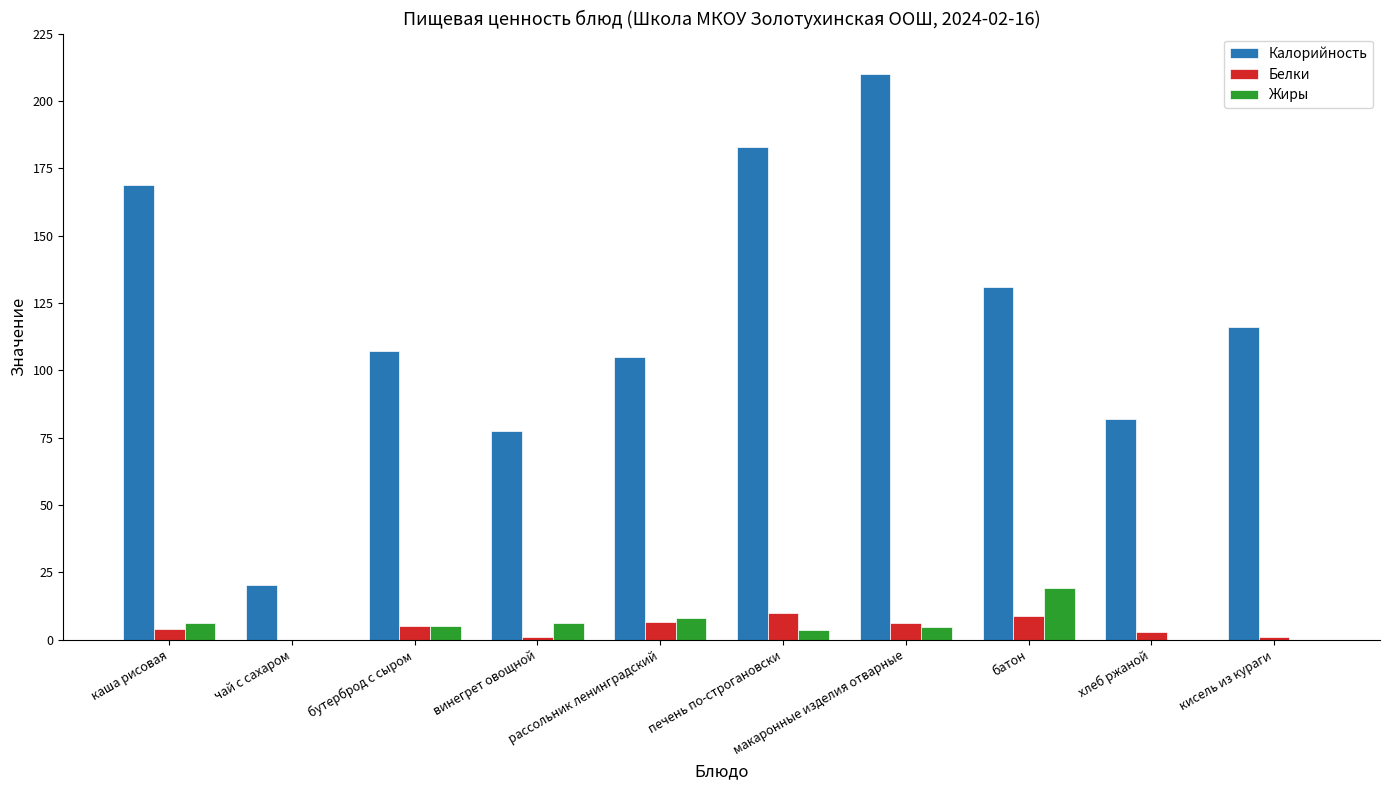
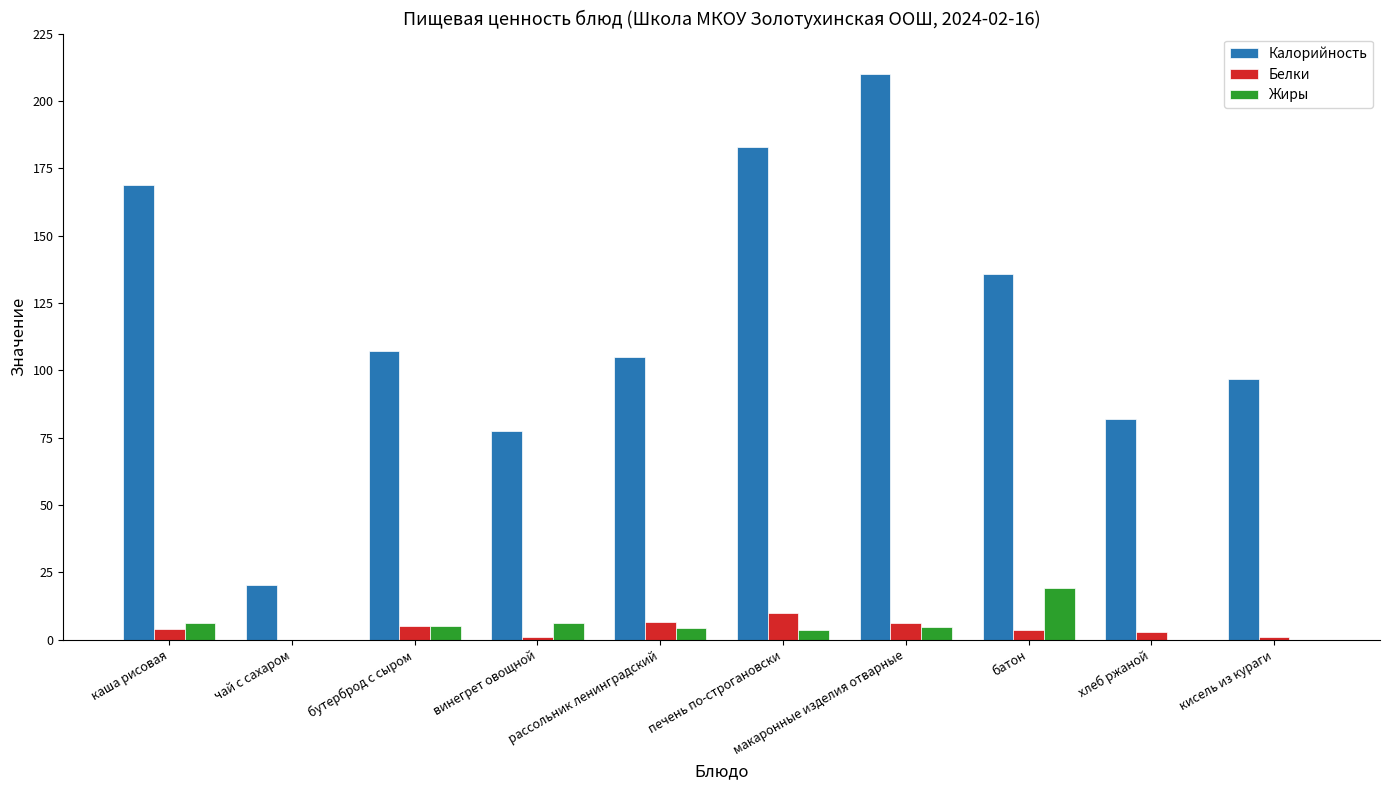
  {
    "Калорийность": {
      "каша рисовая": 169,
      "чай с сахаром": 20,
      "бутерброд с сыром": 107,
      "винегрет овощной": 78,
      "рассольник ленинградский": 105,
      "печень по-строгановски": 183,
      "макаронные изделия отварные": 210,
-     "батон": 131,
+     "батон": 136,
      "хлеб ржаной": 82,
-     "кисель из кураги": 116
+     "кисель из кураги": 97
    },
    "Белки": {
      "каша рисовая": 4,
      "чай с сахаром": 0,
      "бутерброд с сыром": 5,
      "винегрет овощной": 1,
      "рассольник ленинградский": 7,
      "печень по-строгановски": 10,
      "макаронные изделия отварные": 6,
-     "батон": 9,
+     "батон": 4,
      "хлеб ржаной": 3,
      "кисель из кураги": 1
    },
    "Жиры": {
      "каша рисовая": 6,
      "чай с сахаром": 0,
      "бутерброд с сыром": 5,
      "винегрет овощной": 6,
-     "рассольник ленинградский": 8,
+     "рассольник ленинградский": 4,
      "печень по-строгановски": 4,
      "макаронные изделия отварные": 5,
      "батон": 19,
      "хлеб ржаной": 0,
      "кисель из кураги": 0
    }
  }
